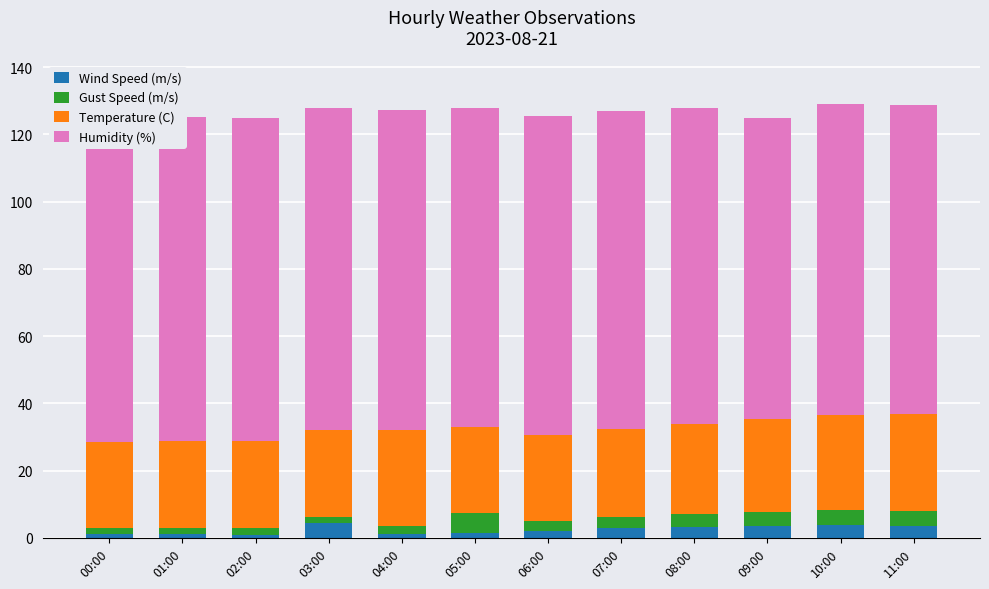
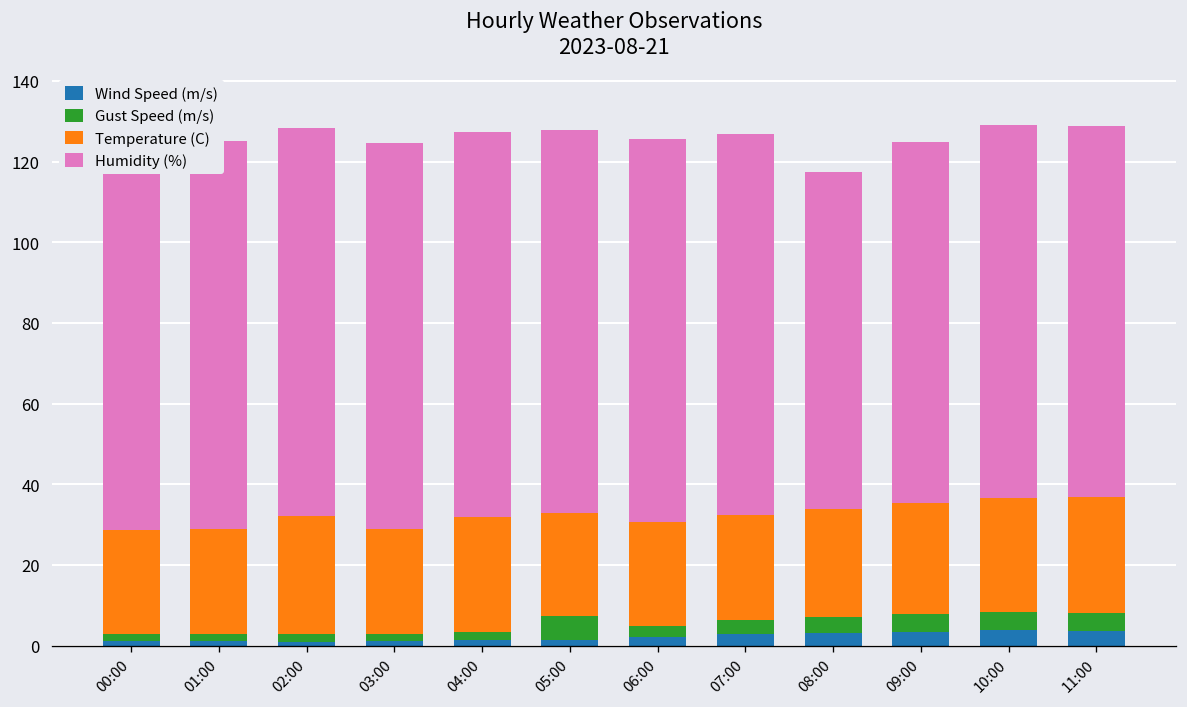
  {
    "Wind Speed (m/s)": {
      "00:00": 1,
      "01:00": 1,
      "02:00": 1,
-     "03:00": 4,
+     "03:00": 1,
      "04:00": 1,
      "05:00": 2,
      "06:00": 2,
      "07:00": 3,
      "08:00": 3,
      "09:00": 4,
      "10:00": 4,
      "11:00": 4
    },
    "Gust Speed (m/s)": {
      "00:00": 2,
      "01:00": 2,
      "02:00": 2,
      "03:00": 2,
      "04:00": 2,
      "05:00": 6,
      "06:00": 3,
      "07:00": 4,
      "08:00": 4,
      "09:00": 4,
      "10:00": 5,
      "11:00": 4
    },
    "Temperature (C)": {
      "00:00": 26,
      "01:00": 26,
-     "02:00": 26,
+     "02:00": 29,
      "03:00": 26,
      "04:00": 29,
      "05:00": 26,
      "06:00": 26,
      "07:00": 26,
      "08:00": 27,
      "09:00": 28,
      "10:00": 28,
      "11:00": 29
    },
    "Humidity (%)": {
      "02:00": 96,
      "03:00": 96,
      "04:00": 95,
      "05:00": 95,
      "06:00": 95,
      "07:00": 95,
-     "08:00": 94,
+     "08:00": 84,
      "09:00": 90,
      "10:00": 93,
      "11:00": 92
    }
  }
